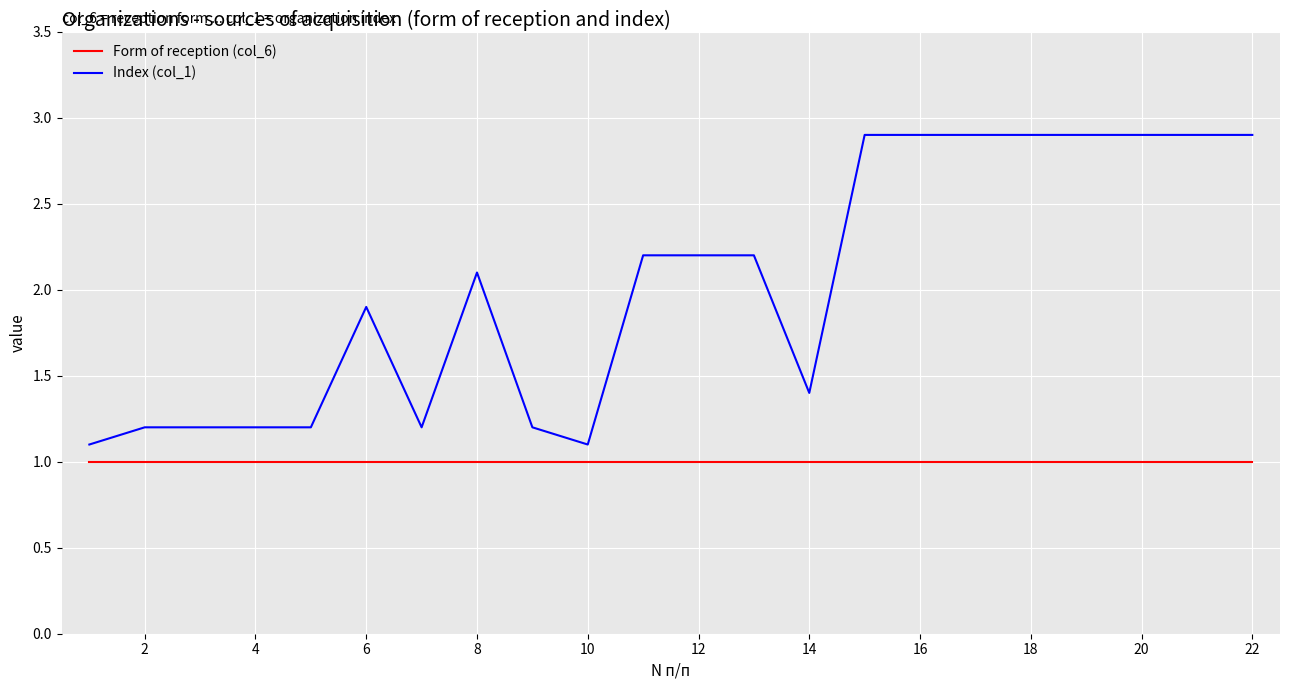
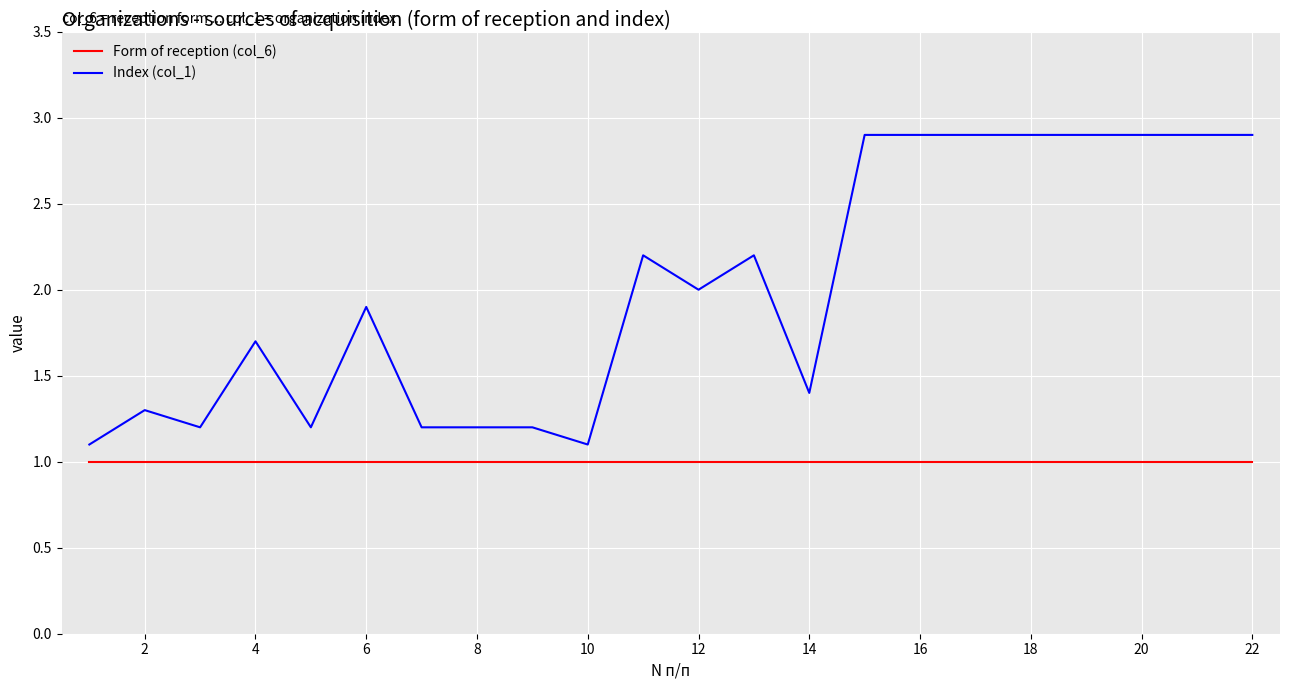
  {
    "Form of reception (col_6)": {
      "2": 1.0,
      "4": 1.0,
      "6": 1.0,
      "8": 1.0,
      "10": 1.0,
      "12": 1.0,
      "14": 1.0,
      "16": 1.0,
      "18": 1.0,
      "20": 1.0,
      "22": 1.0
    },
    "Index (col_1)": {
-     "2": 1.2,
-     "4": 1.2,
+     "2": 1.3,
+     "4": 1.7,
      "6": 1.9,
-     "8": 2.1,
+     "8": 1.2,
      "10": 1.1,
-     "12": 2.2,
+     "12": 2.0,
      "14": 1.4,
      "16": 2.9,
      "18": 2.9,
      "20": 2.9,
      "22": 2.9
    }
  }
